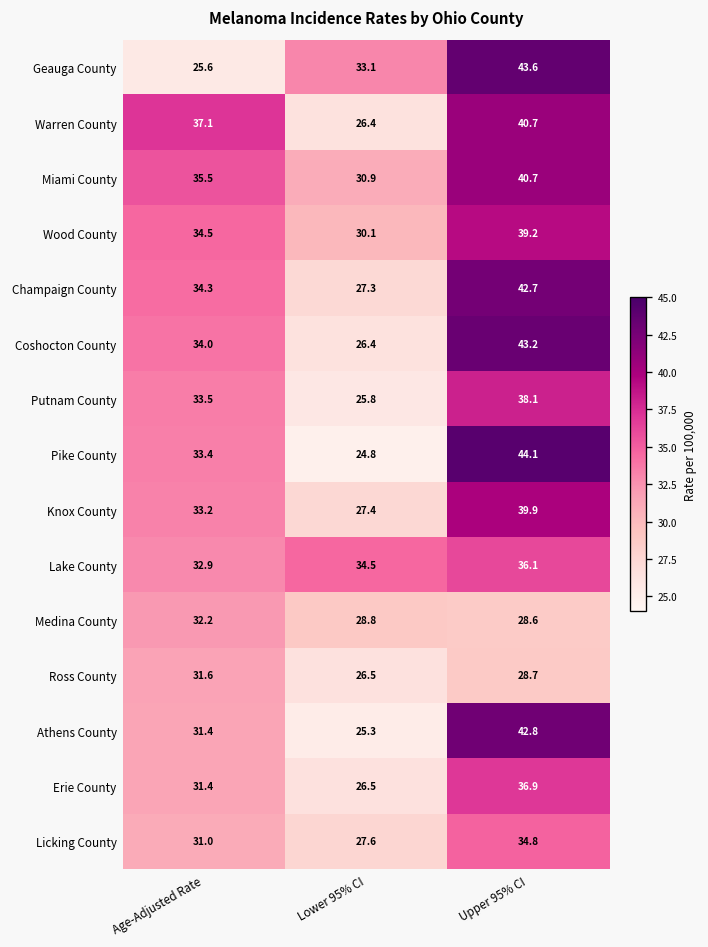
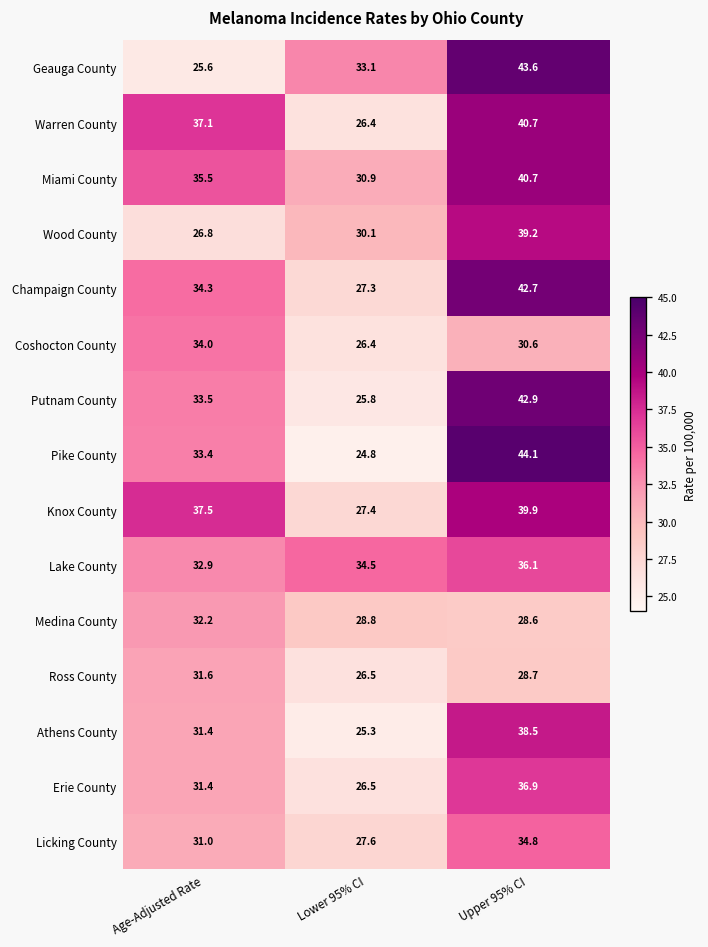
  {
    "Geauga County": {
      "Age-Adjusted Rate": 25.6,
      "Lower 95% CI": 33.1,
      "Upper 95% CI": 43.6
    },
    "Warren County": {
      "Age-Adjusted Rate": 37.1,
      "Lower 95% CI": 26.4,
      "Upper 95% CI": 40.7
    },
    "Miami County": {
      "Age-Adjusted Rate": 35.5,
      "Lower 95% CI": 30.9,
      "Upper 95% CI": 40.7
    },
    "Wood County": {
-     "Age-Adjusted Rate": 34.5,
+     "Age-Adjusted Rate": 26.8,
      "Lower 95% CI": 30.1,
      "Upper 95% CI": 39.2
    },
    "Champaign County": {
      "Age-Adjusted Rate": 34.3,
      "Lower 95% CI": 27.3,
      "Upper 95% CI": 42.7
    },
    "Coshocton County": {
      "Age-Adjusted Rate": 34.0,
      "Lower 95% CI": 26.4,
-     "Upper 95% CI": 43.2
+     "Upper 95% CI": 30.6
    },
    "Putnam County": {
      "Age-Adjusted Rate": 33.5,
      "Lower 95% CI": 25.8,
-     "Upper 95% CI": 38.1
+     "Upper 95% CI": 42.9
    },
    "Pike County": {
      "Age-Adjusted Rate": 33.4,
      "Lower 95% CI": 24.8,
      "Upper 95% CI": 44.1
    },
    "Knox County": {
-     "Age-Adjusted Rate": 33.2,
+     "Age-Adjusted Rate": 37.5,
      "Lower 95% CI": 27.4,
      "Upper 95% CI": 39.9
    },
    "Lake County": {
      "Age-Adjusted Rate": 32.9,
      "Lower 95% CI": 34.5,
      "Upper 95% CI": 36.1
    },
    "Medina County": {
      "Age-Adjusted Rate": 32.2,
      "Lower 95% CI": 28.8,
      "Upper 95% CI": 28.6
    },
    "Ross County": {
      "Age-Adjusted Rate": 31.6,
      "Lower 95% CI": 26.5,
      "Upper 95% CI": 28.7
    },
    "Athens County": {
      "Age-Adjusted Rate": 31.4,
      "Lower 95% CI": 25.3,
-     "Upper 95% CI": 42.8
+     "Upper 95% CI": 38.5
    },
    "Erie County": {
      "Age-Adjusted Rate": 31.4,
      "Lower 95% CI": 26.5,
      "Upper 95% CI": 36.9
    },
    "Licking County": {
      "Age-Adjusted Rate": 31.0,
      "Lower 95% CI": 27.6,
      "Upper 95% CI": 34.8
    }
  }
